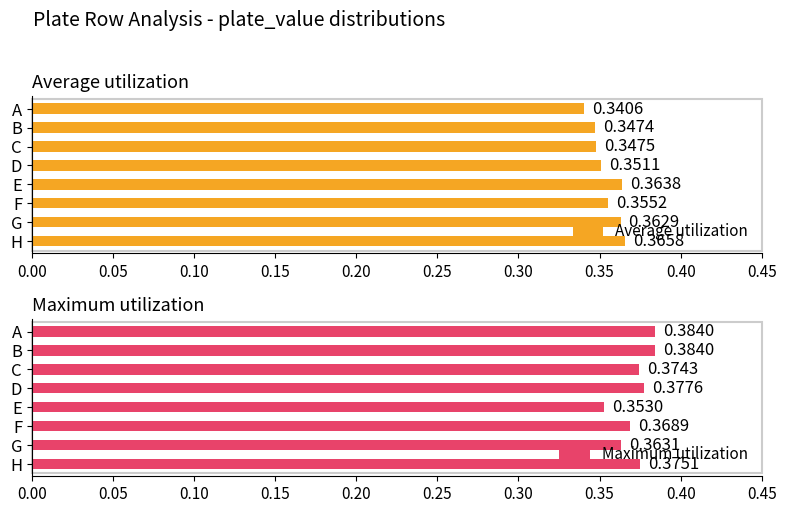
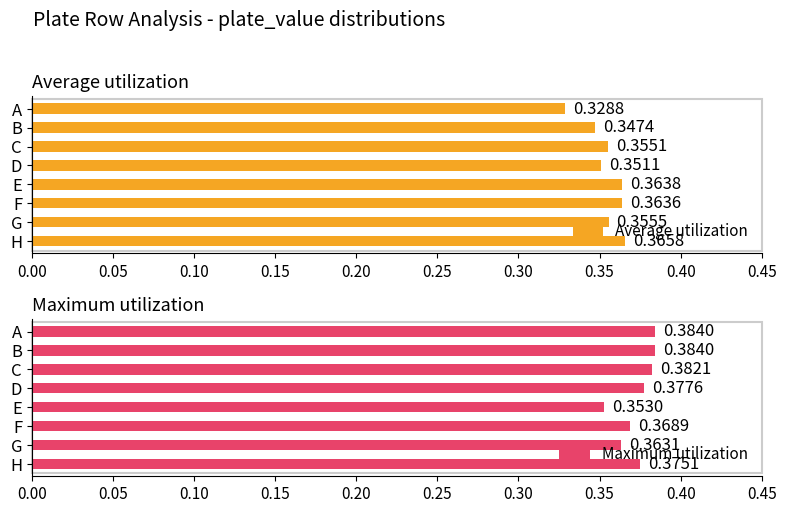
  {
    "Average utilization": {
-     "A": 0.3406,
+     "A": 0.3288,
      "B": 0.3474,
-     "C": 0.3475,
+     "C": 0.3551,
      "D": 0.3511,
      "E": 0.3638,
-     "F": 0.3552,
-     "G": 0.3629,
+     "F": 0.3636,
+     "G": 0.3555,
      "H": 0.3658
    },
    "Maximum utilization": {
      "A": 0.3840,
      "B": 0.3840,
-     "C": 0.3743,
+     "C": 0.3821,
      "D": 0.3776,
      "E": 0.3530,
      "F": 0.3689,
      "G": 0.3631,
      "H": 0.3751
    }
  }
